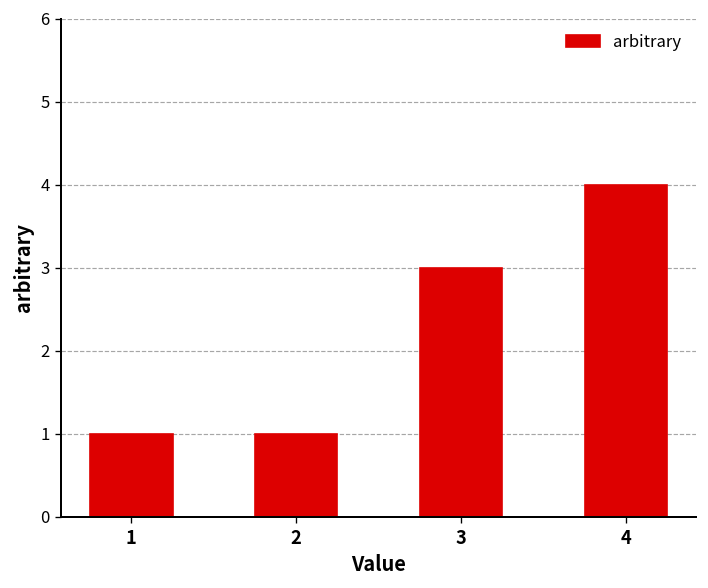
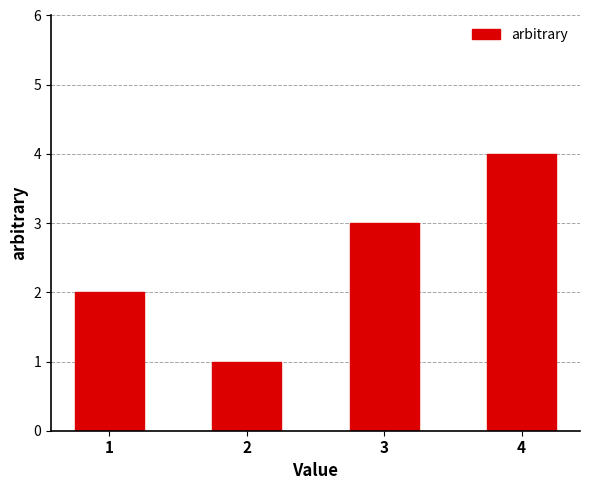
  {
-   "1": 1,
+   "1": 2,
    "2": 1,
    "3": 3,
    "4": 4
  }
